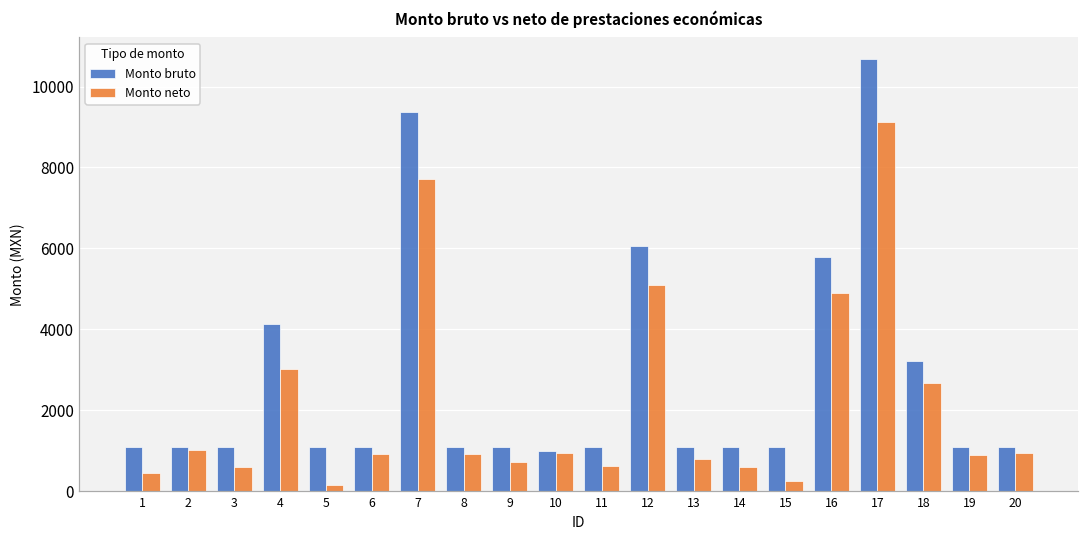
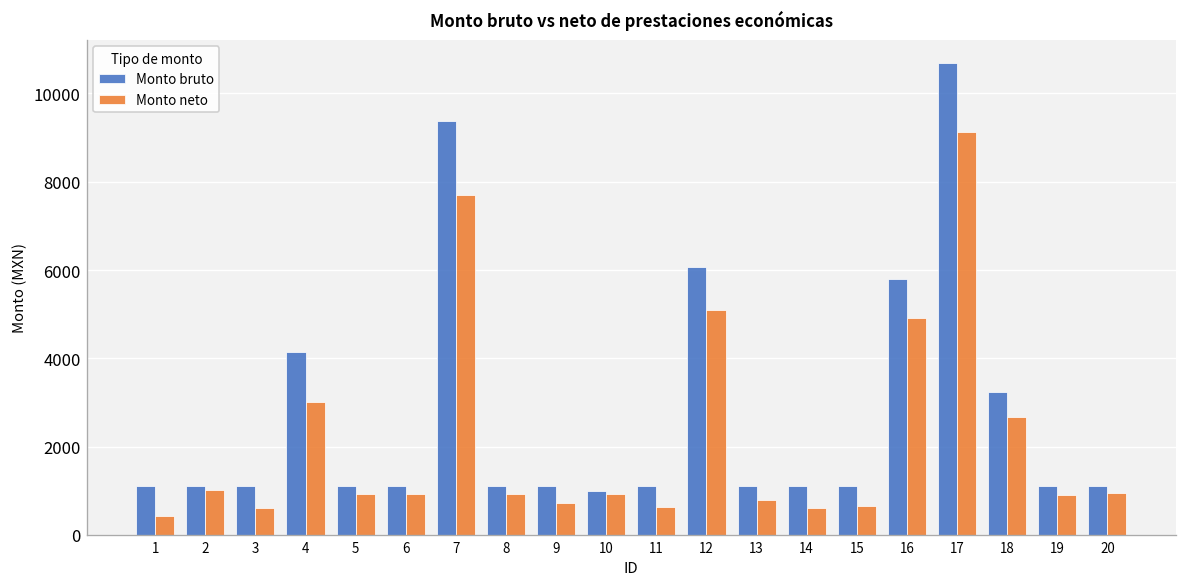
  {
    "Monto bruto": {
      "1": 1100,
      "2": 1100,
      "3": 1100,
      "4": 4100,
      "5": 1100,
      "6": 1100,
      "7": 9400,
      "8": 1100,
      "9": 1100,
      "10": 1000,
      "11": 1100,
      "12": 6100,
      "13": 1100,
      "14": 1100,
      "15": 1100,
      "16": 5800,
      "17": 10700,
      "18": 3200,
      "19": 1100,
      "20": 1100
    },
    "Monto neto": {
      "1": 400,
      "2": 1000,
      "3": 600,
      "4": 3000,
-     "5": 100,
+     "5": 900,
      "6": 900,
      "7": 7700,
      "8": 900,
      "9": 700,
      "10": 900,
      "11": 600,
      "12": 5100,
      "13": 800,
      "14": 600,
-     "15": 200,
+     "15": 700,
      "16": 4900,
      "17": 9100,
      "18": 2700,
      "19": 900,
      "20": 900
    }
  }
